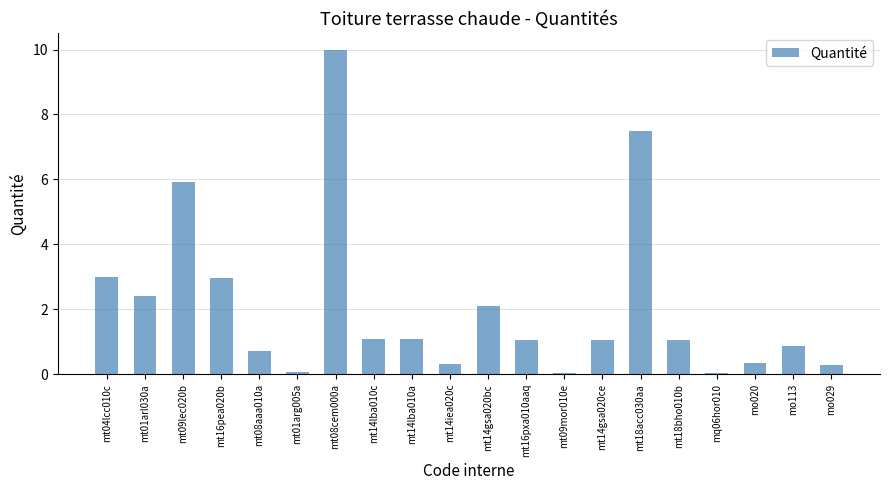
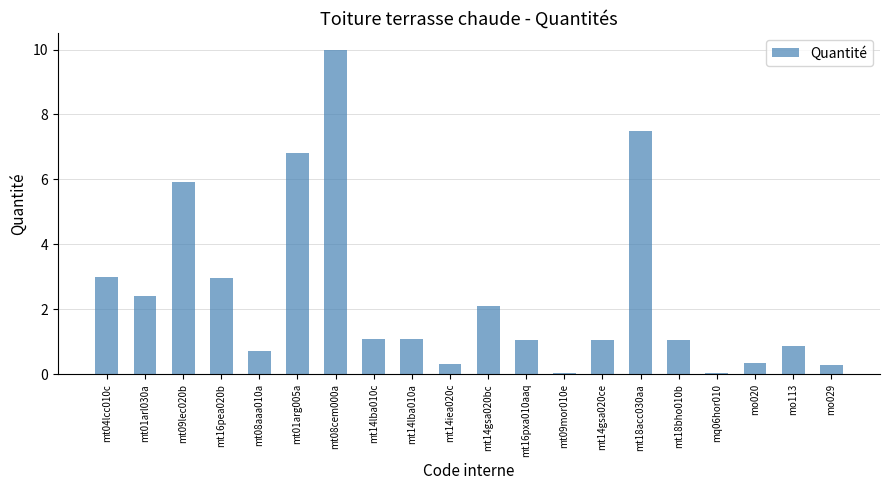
  {
    "mt04lcc010c": 3.0,
    "mt01arl030a": 2.4,
    "mt09lec020b": 5.9,
    "mt16pea020b": 3.0,
    "mt08aaa010a": 0.7,
-   "mt01arg005a": 0.1,
+   "mt01arg005a": 6.8,
    "mt08cem000a": 10.0,
    "mt14lba010c": 1.1,
    "mt14lba010a": 1.1,
    "mt14iea020c": 0.3,
    "mt14gsa020bc": 2.1,
    "mt16pxa010aaq": 1.1,
    "mt14gsa020ce": 1.1,
    "mt18acc030aa": 7.5,
    "mt18bho010b": 1.1,
    "mo020": 0.3,
    "mo113": 0.9,
    "mo029": 0.3
  }
